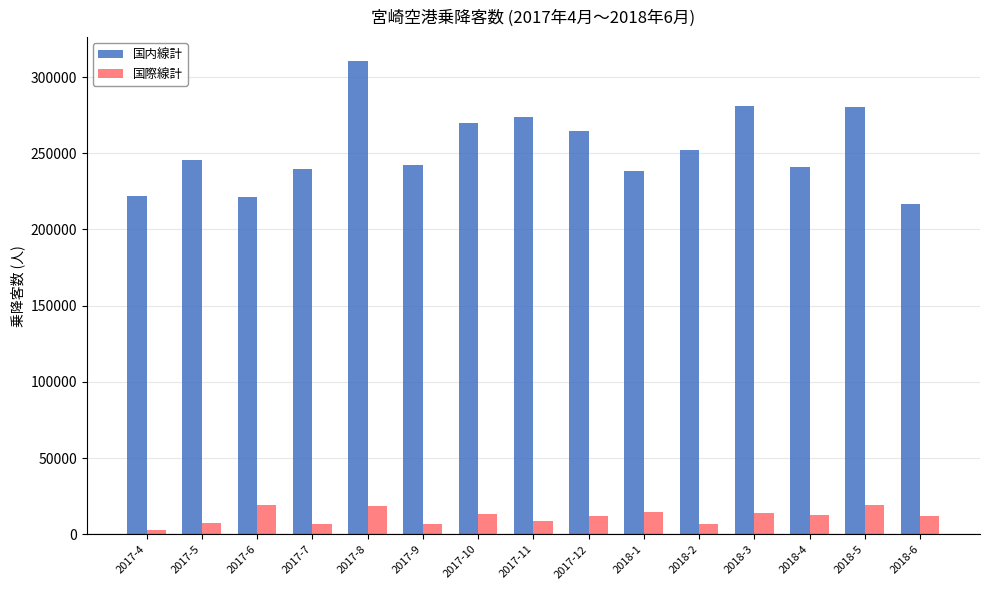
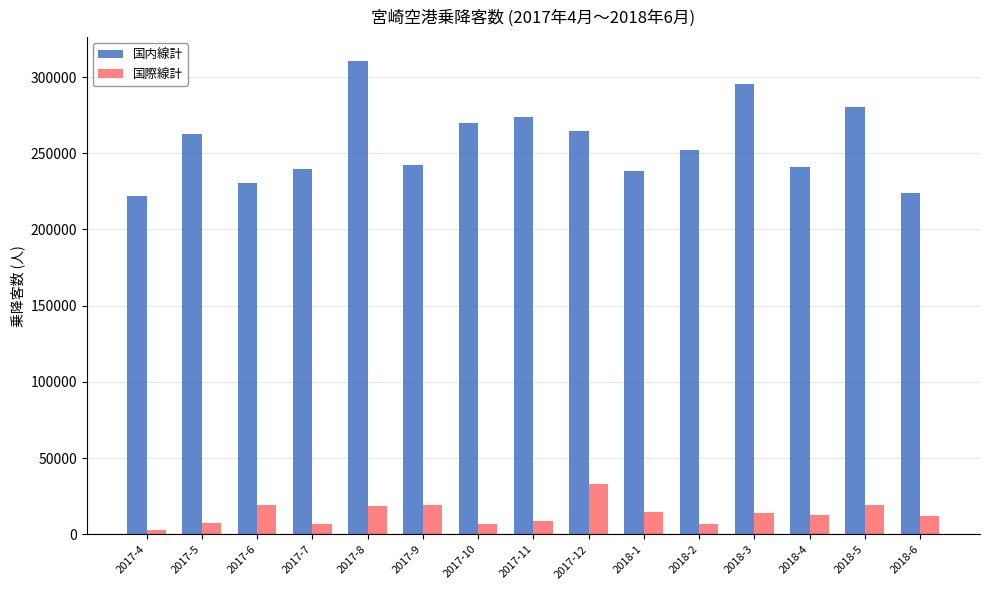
  {
    "国内線計": {
      "2017-4": 222000,
-     "2017-5": 246000,
-     "2017-6": 221000,
+     "2017-5": 263000,
+     "2017-6": 230000,
      "2017-7": 240000,
      "2017-8": 311000,
      "2017-9": 242000,
      "2017-10": 270000,
      "2017-11": 274000,
      "2017-12": 264000,
      "2018-1": 238000,
      "2018-2": 252000,
-     "2018-3": 281000,
+     "2018-3": 295000,
      "2018-4": 241000,
      "2018-5": 280000,
-     "2018-6": 217000
+     "2018-6": 224000
    },
    "国際線計": {
      "2017-4": 3000,
      "2017-5": 7000,
      "2017-6": 19000,
      "2017-7": 7000,
      "2017-8": 19000,
-     "2017-9": 7000,
-     "2017-10": 13000,
+     "2017-9": 19000,
+     "2017-10": 7000,
      "2017-11": 8000,
-     "2017-12": 12000,
+     "2017-12": 33000,
      "2018-1": 15000,
      "2018-2": 7000,
      "2018-3": 14000,
      "2018-4": 12000,
      "2018-5": 19000,
      "2018-6": 12000
    }
  }
